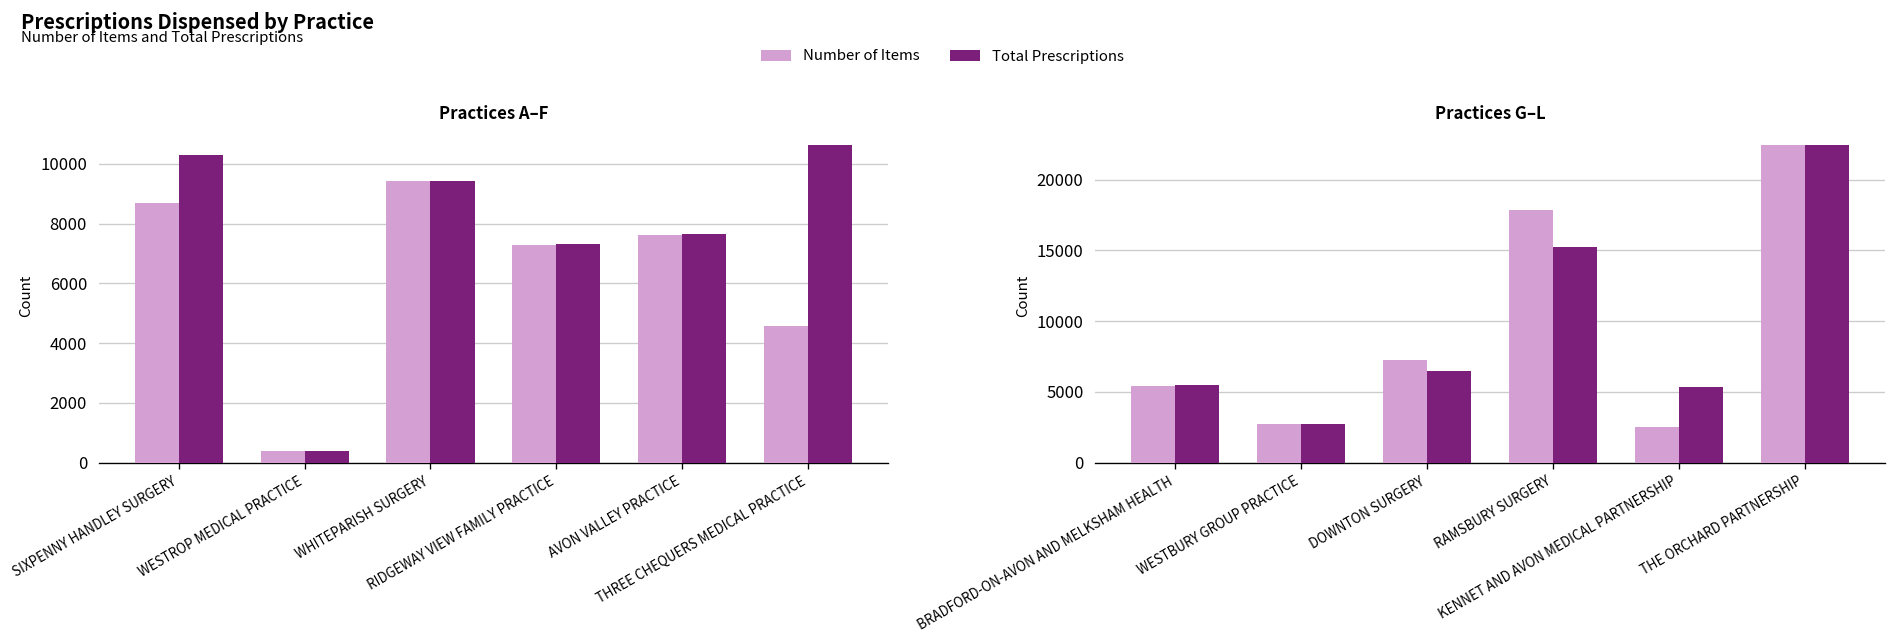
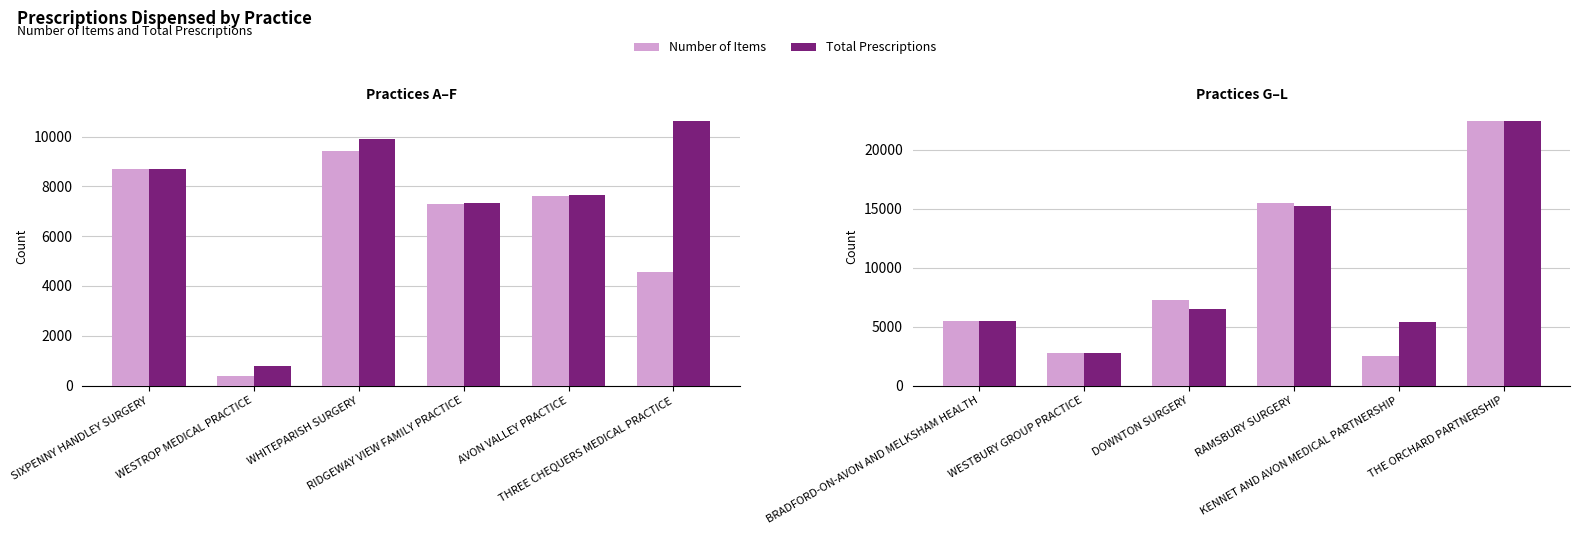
  {
    "Practices A–F": {
      "Number of Items": {
        "SIXPENNY HANDLEY SURGERY": 8700,
        "WESTROP MEDICAL PRACTICE": 400,
        "WHITEPARISH SURGERY": 9400,
        "RIDGEWAY VIEW FAMILY PRACTICE": 7300,
        "AVON VALLEY PRACTICE": 7600,
        "THREE CHEQUERS MEDICAL PRACTICE": 4600
      },
      "Total Prescriptions": {
-       "SIXPENNY HANDLEY SURGERY": 10300,
-       "WESTROP MEDICAL PRACTICE": 400,
-       "WHITEPARISH SURGERY": 9400,
+       "SIXPENNY HANDLEY SURGERY": 8700,
+       "WESTROP MEDICAL PRACTICE": 800,
+       "WHITEPARISH SURGERY": 9900,
        "RIDGEWAY VIEW FAMILY PRACTICE": 7300,
        "AVON VALLEY PRACTICE": 7700,
        "THREE CHEQUERS MEDICAL PRACTICE": 10600
      }
    },
    "Practices G–L": {
      "Number of Items": {
        "BRADFORD-ON-AVON AND MELKSHAM HEALTH": 5400,
        "WESTBURY GROUP PRACTICE": 2700,
        "DOWNTON SURGERY": 7300,
-       "RAMSBURY SURGERY": 17900,
+       "RAMSBURY SURGERY": 15500,
        "KENNET AND AVON MEDICAL PARTNERSHIP": 2500,
        "THE ORCHARD PARTNERSHIP": 22400
      },
      "Total Prescriptions": {
        "BRADFORD-ON-AVON AND MELKSHAM HEALTH": 5500,
        "WESTBURY GROUP PRACTICE": 2700,
        "DOWNTON SURGERY": 6500,
        "RAMSBURY SURGERY": 15200,
        "KENNET AND AVON MEDICAL PARTNERSHIP": 5400,
        "THE ORCHARD PARTNERSHIP": 22500
      }
    }
  }
